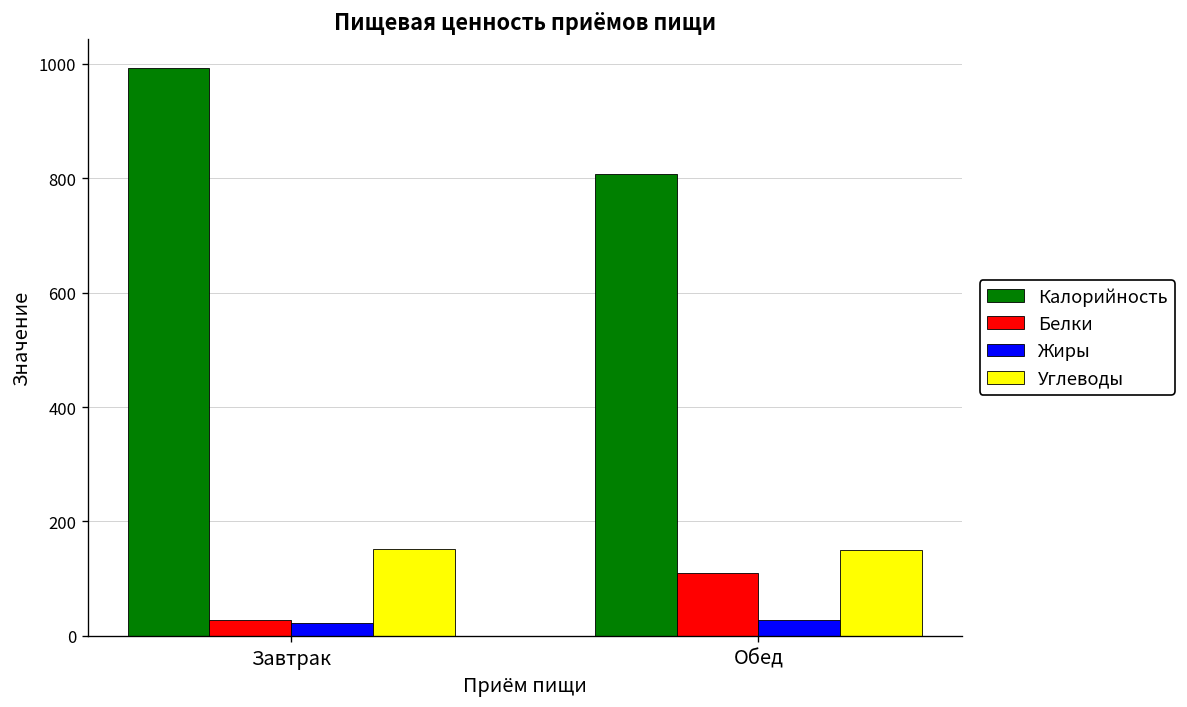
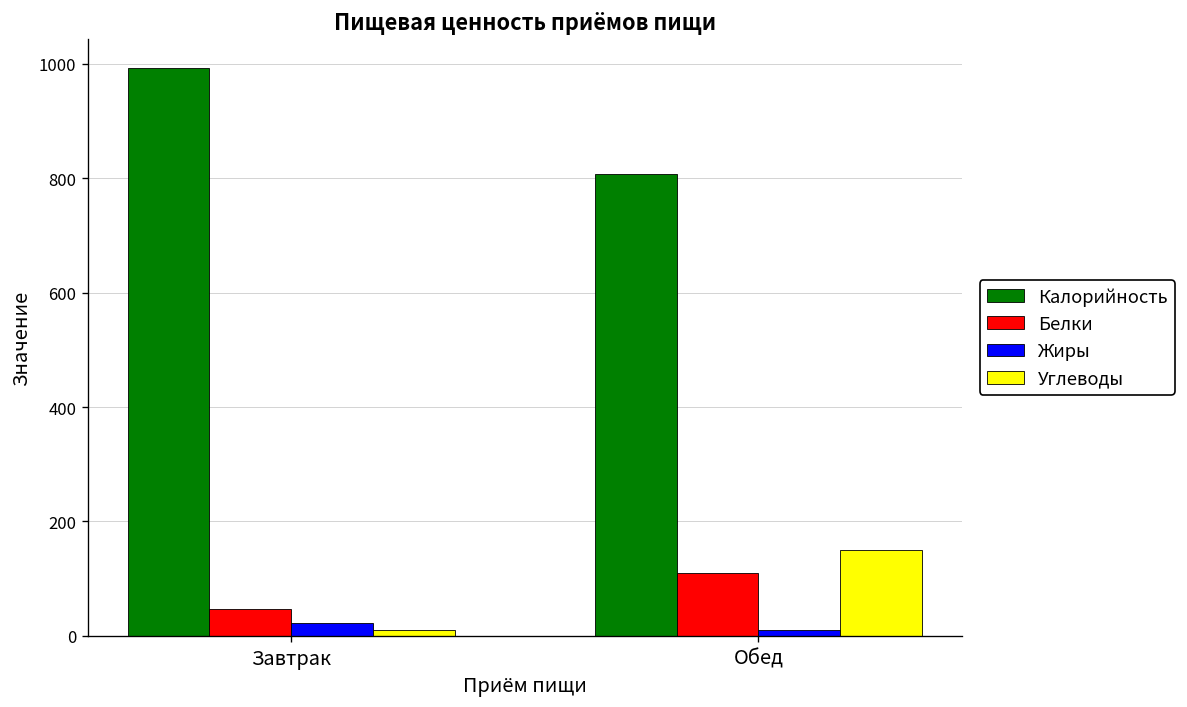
  {
    "Калорийность": {
      "Завтрак": 990,
      "Обед": 810
    },
    "Белки": {
-     "Завтрак": 30,
+     "Завтрак": 50,
      "Обед": 110
    },
    "Жиры": {
      "Завтрак": 20,
-     "Обед": 30
+     "Обед": 10
    },
    "Углеводы": {
-     "Завтрак": 150,
+     "Завтрак": 10,
      "Обед": 150
    }
  }
